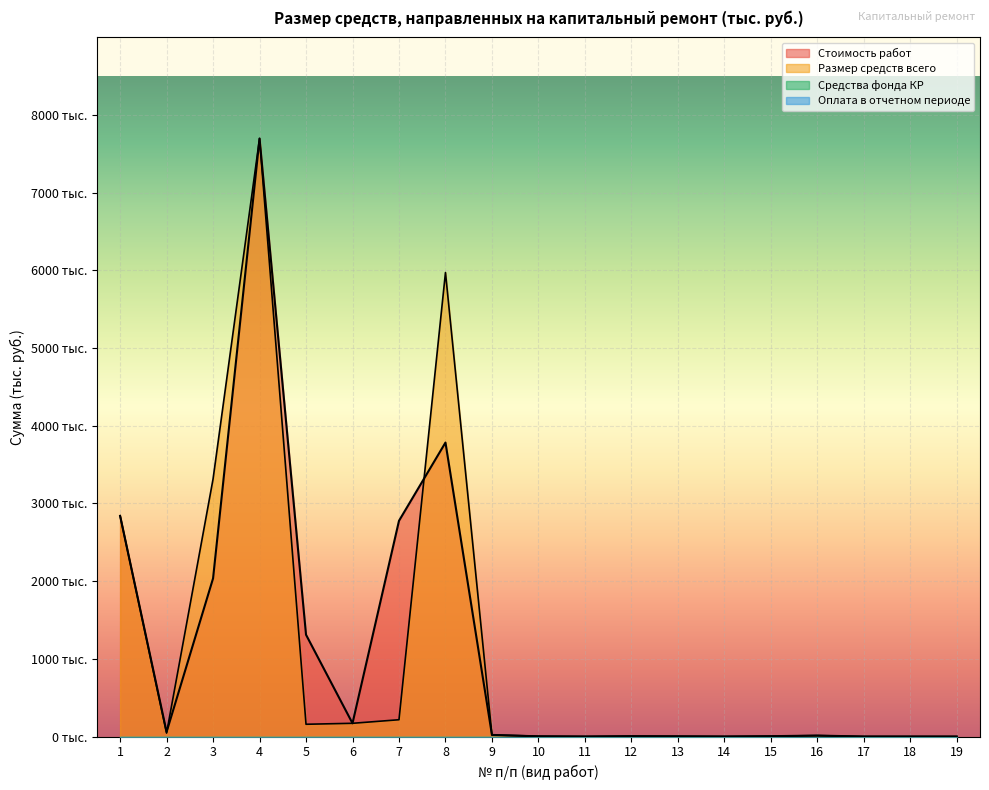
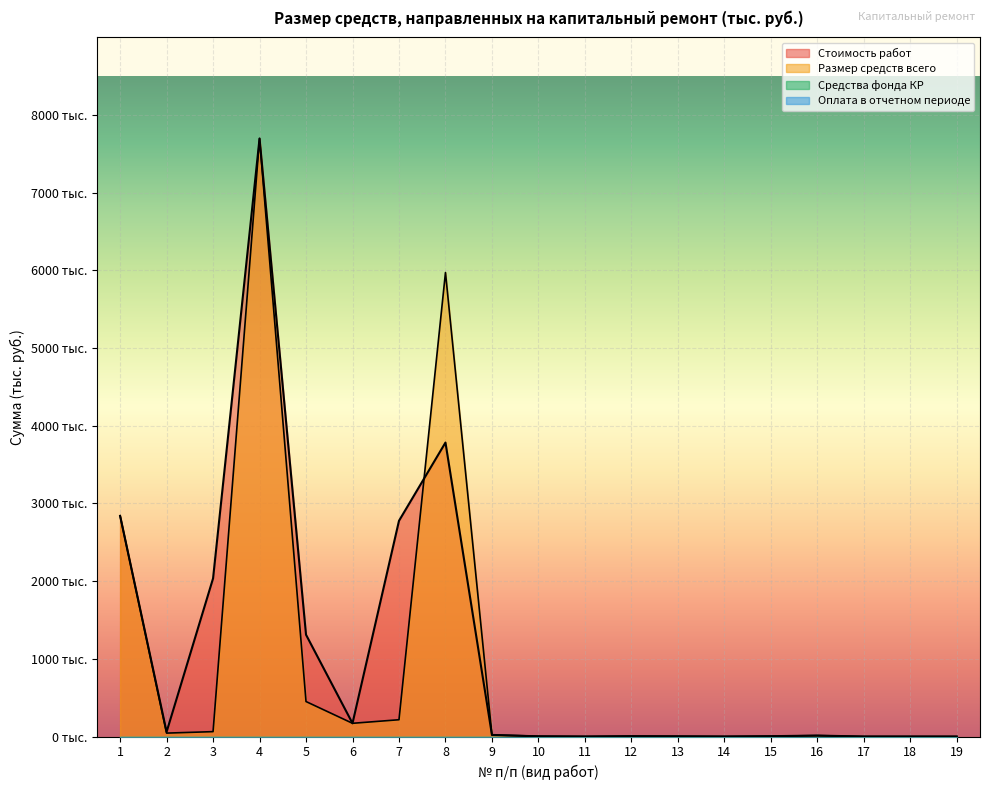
  {
    "Стоимость работ": {
      "3": "2000 тыс.",
      "5": "1300 тыс.",
      "7": "2800 тыс.",
      "8": "3800 тыс."
    },
    "Размер средств всего": {
-     "3": "3300 тыс.",
-     "5": "200 тыс.",
+     "3": "100 тыс.",
+     "5": "500 тыс.",
      "7": "200 тыс.",
      "8": "6000 тыс."
    },
    "Оплата в отчетном периоде": {
      "1": "0 тыс.",
      "2": "0 тыс.",
      "3": "0 тыс.",
      "4": "0 тыс.",
      "5": "0 тыс.",
      "6": "0 тыс.",
      "7": "0 тыс.",
      "8": "0 тыс."
    }
  }
